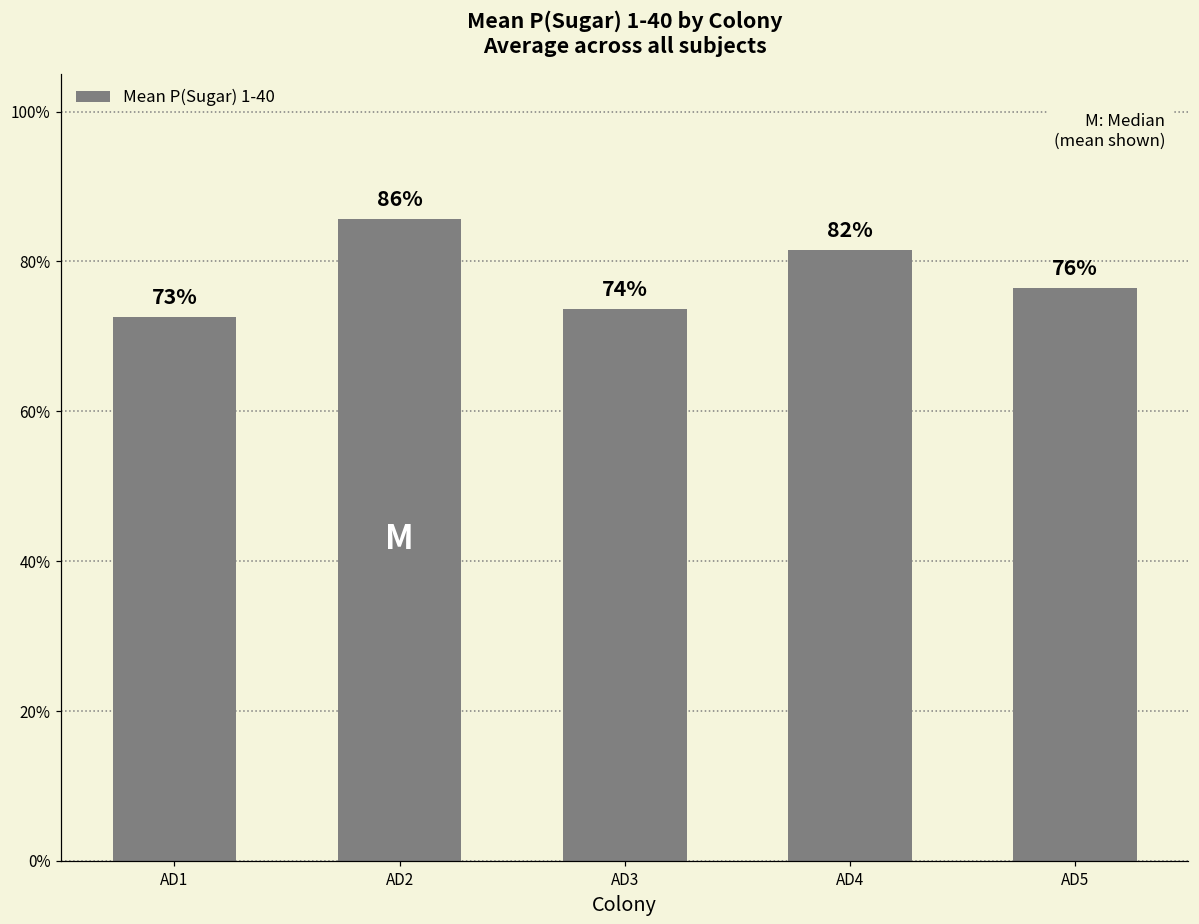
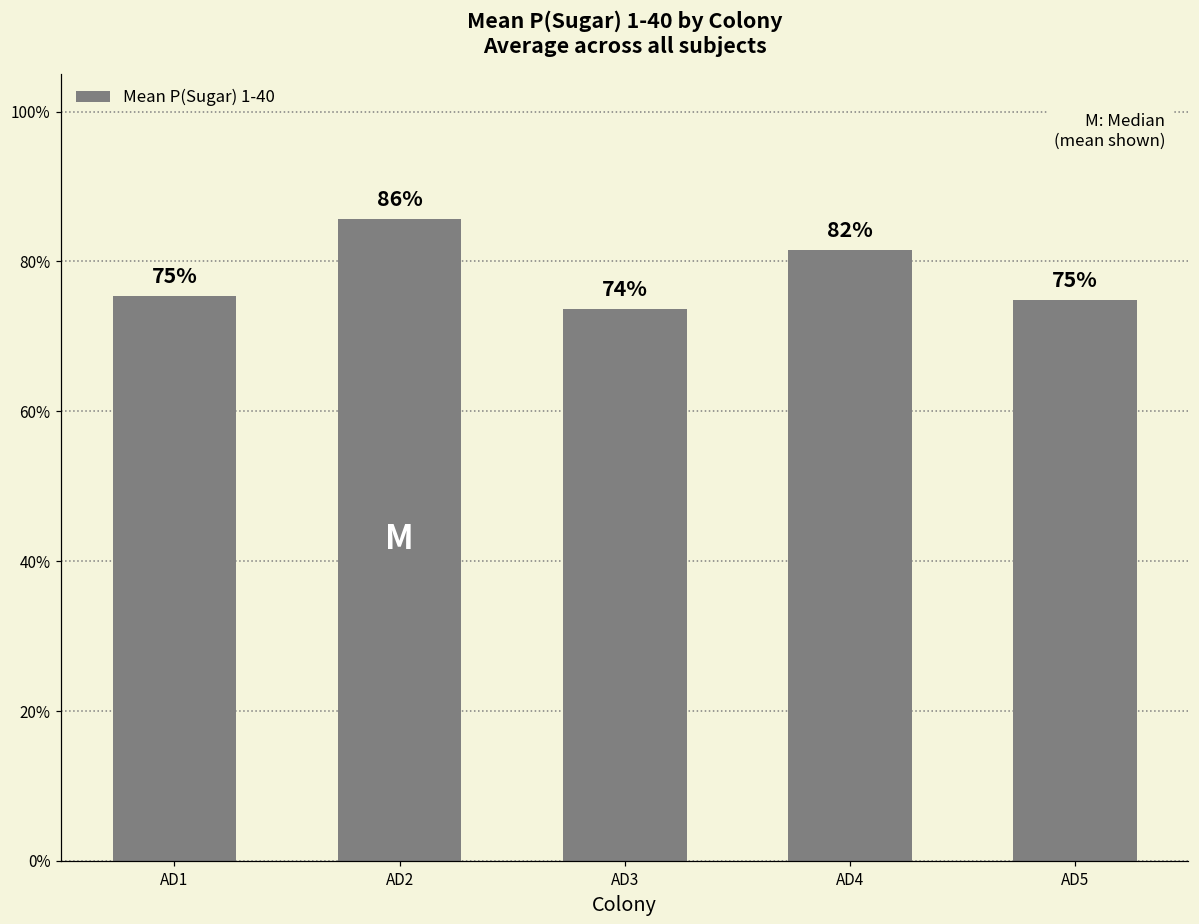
  {
-   "AD1": "73%",
+   "AD1": "75%",
    "AD2": "86%",
    "AD3": "74%",
    "AD4": "82%",
-   "AD5": "76%"
+   "AD5": "75%"
  }
